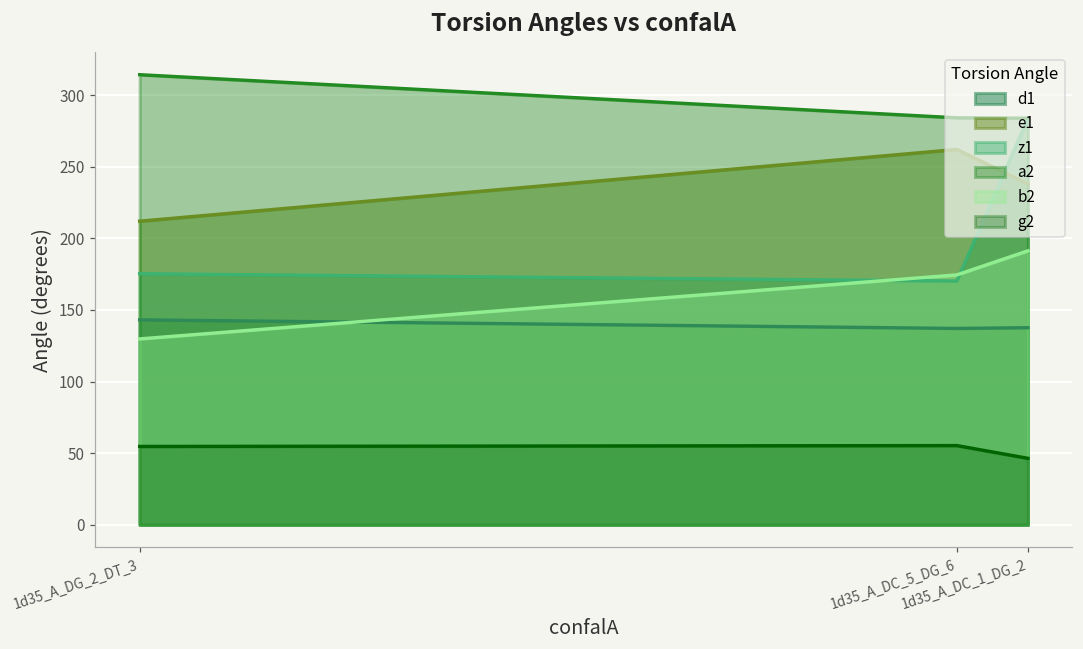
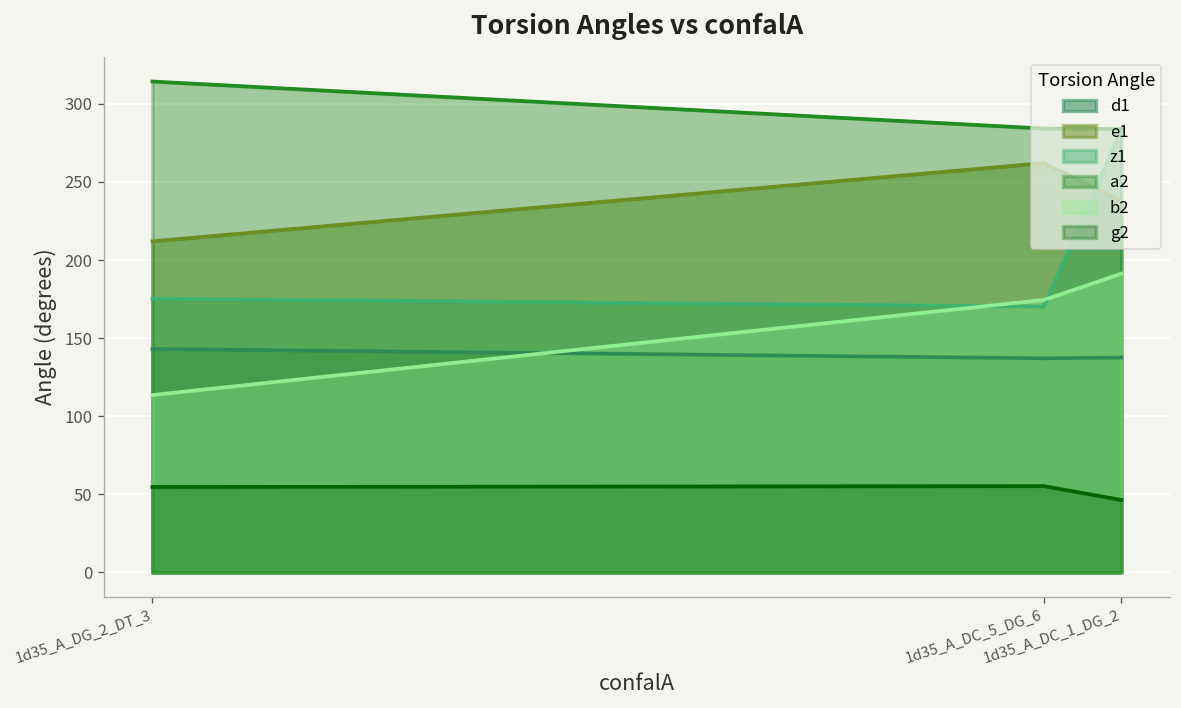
  {
    "b2": {
-     "1d35_A_DG_2_DT_3": 130,
+     "1d35_A_DG_2_DT_3": 114,
      "1d35_A_DC_5_DG_6": 175,
      "1d35_A_DC_1_DG_2": 191
    }
  }
